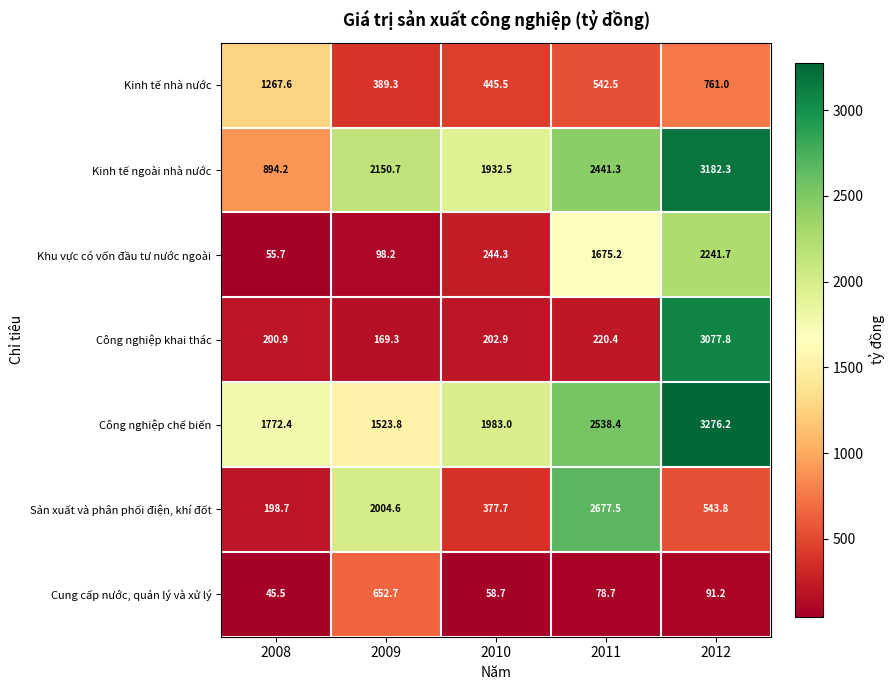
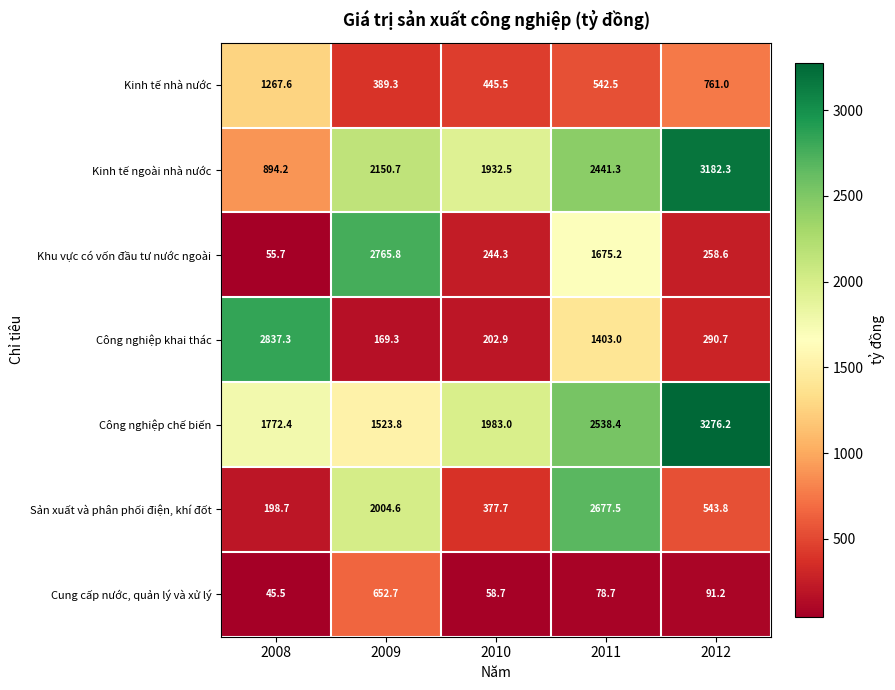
  {
    "Kinh tế nhà nước": {
      "2008": 1267.6,
      "2009": 389.3,
      "2010": 445.5,
      "2011": 542.5,
      "2012": 761.0
    },
    "Kinh tế ngoài nhà nước": {
      "2008": 894.2,
      "2009": 2150.7,
      "2010": 1932.5,
      "2011": 2441.3,
      "2012": 3182.3
    },
    "Khu vực có vốn đầu tư nước ngoài": {
      "2008": 55.7,
-     "2009": 98.2,
+     "2009": 2765.8,
      "2010": 244.3,
      "2011": 1675.2,
-     "2012": 2241.7
+     "2012": 258.6
    },
    "Công nghiệp khai thác": {
-     "2008": 200.9,
+     "2008": 2837.3,
      "2009": 169.3,
      "2010": 202.9,
-     "2011": 220.4,
-     "2012": 3077.8
+     "2011": 1403.0,
+     "2012": 290.7
    },
    "Công nghiệp chế biến": {
      "2008": 1772.4,
      "2009": 1523.8,
      "2010": 1983.0,
      "2011": 2538.4,
      "2012": 3276.2
    },
    "Sản xuất và phân phối điện, khí đốt": {
      "2008": 198.7,
      "2009": 2004.6,
      "2010": 377.7,
      "2011": 2677.5,
      "2012": 543.8
    },
    "Cung cấp nước, quản lý và xử lý": {
      "2008": 45.5,
      "2009": 652.7,
      "2010": 58.7,
      "2011": 78.7,
      "2012": 91.2
    }
  }
